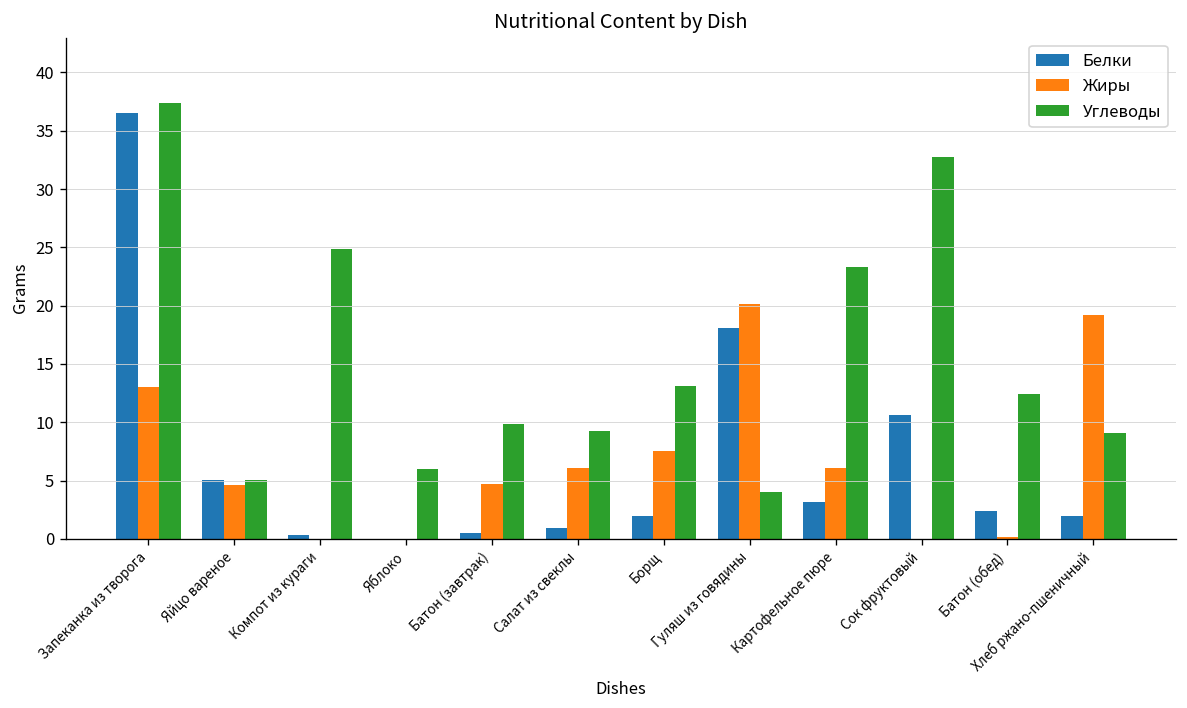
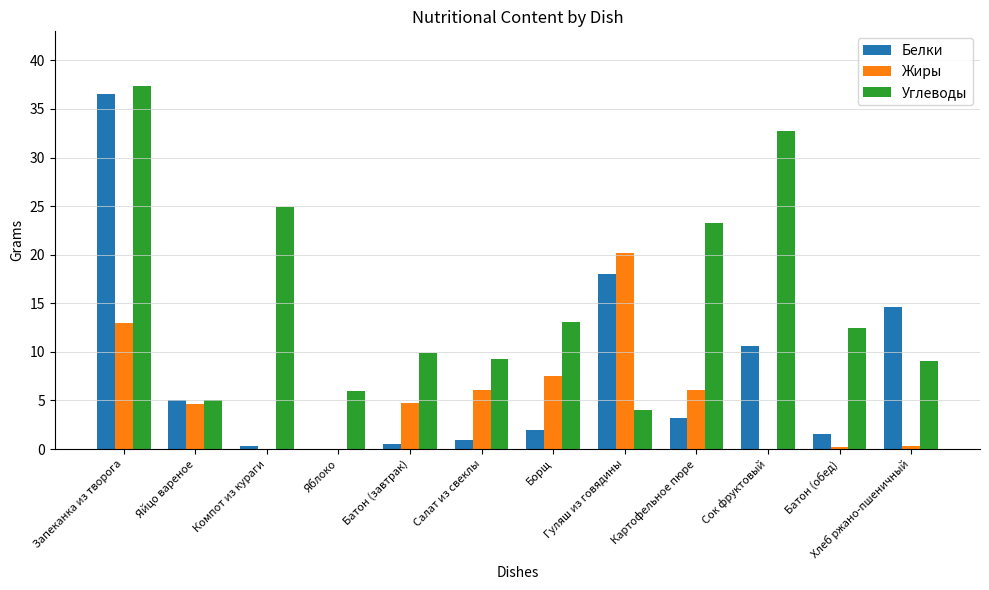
  {
    "Белки": {
      "Запеканка из творога": 36,
      "Яйцо вареное": 5,
      "Компот из кураги": 0,
      "Яблоко": 0,
      "Батон (завтрак)": 1,
      "Салат из свеклы": 1,
      "Борщ": 2,
      "Гуляш из говядины": 18,
      "Картофельное пюре": 3,
      "Сок фруктовый": 11,
-     "Батон (обед)": 2.4,
-     "Хлеб ржано-пшеничный": 2
+     "Батон (обед)": 1.5,
+     "Хлеб ржано-пшеничный": 15
    },
    "Жиры": {
      "Запеканка из творога": 13,
      "Яйцо вареное": 5,
      "Компот из кураги": 0,
      "Яблоко": 0,
      "Батон (завтрак)": 5,
      "Салат из свеклы": 6,
      "Борщ": 8,
      "Гуляш из говядины": 20,
      "Картофельное пюре": 6,
      "Сок фруктовый": 0,
-     "Хлеб ржано-пшеничный": 19
+     "Хлеб ржано-пшеничный": 0
    },
    "Углеводы": {
      "Запеканка из творога": 37,
      "Яйцо вареное": 5,
      "Компот из кураги": 25,
      "Яблоко": 6,
      "Батон (завтрак)": 10,
      "Салат из свеклы": 9,
      "Борщ": 13,
      "Гуляш из говядины": 4,
      "Картофельное пюре": 23,
      "Сок фруктовый": 33,
      "Батон (обед)": 12,
      "Хлеб ржано-пшеничный": 9
    }
  }
